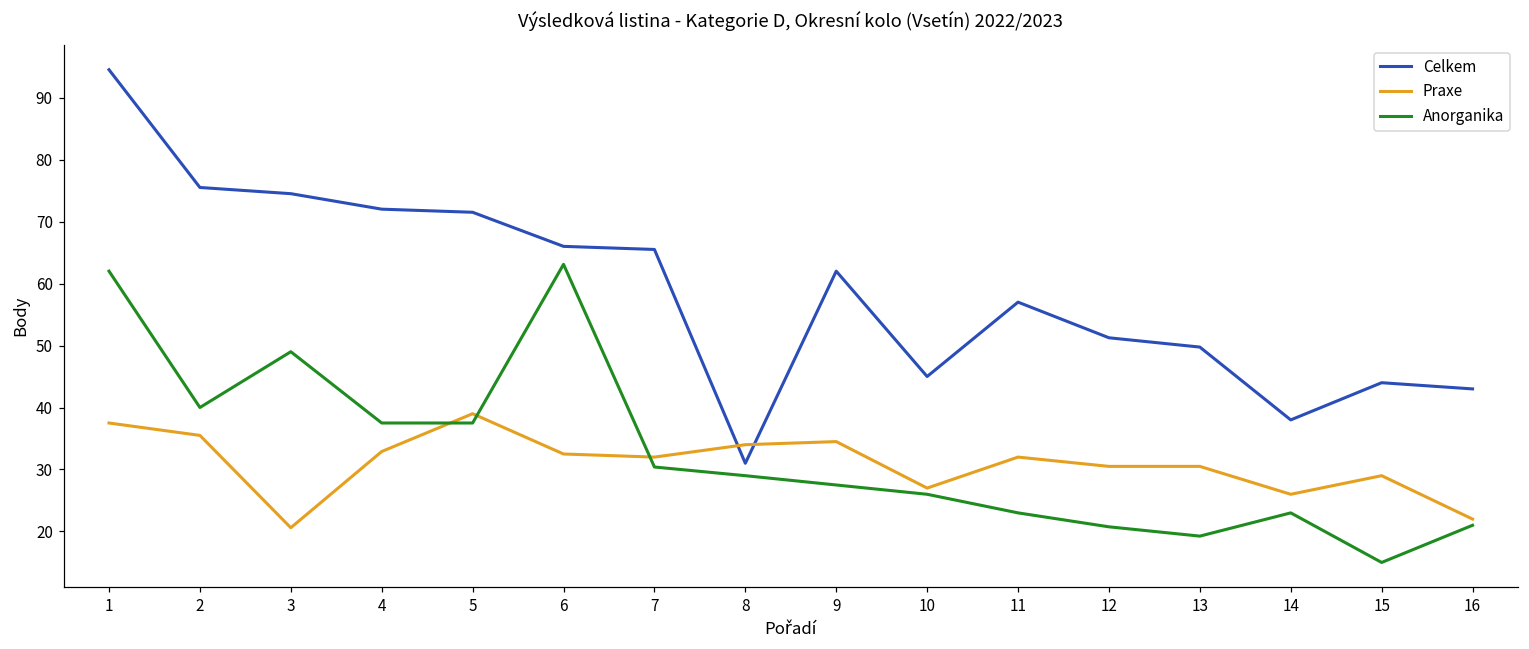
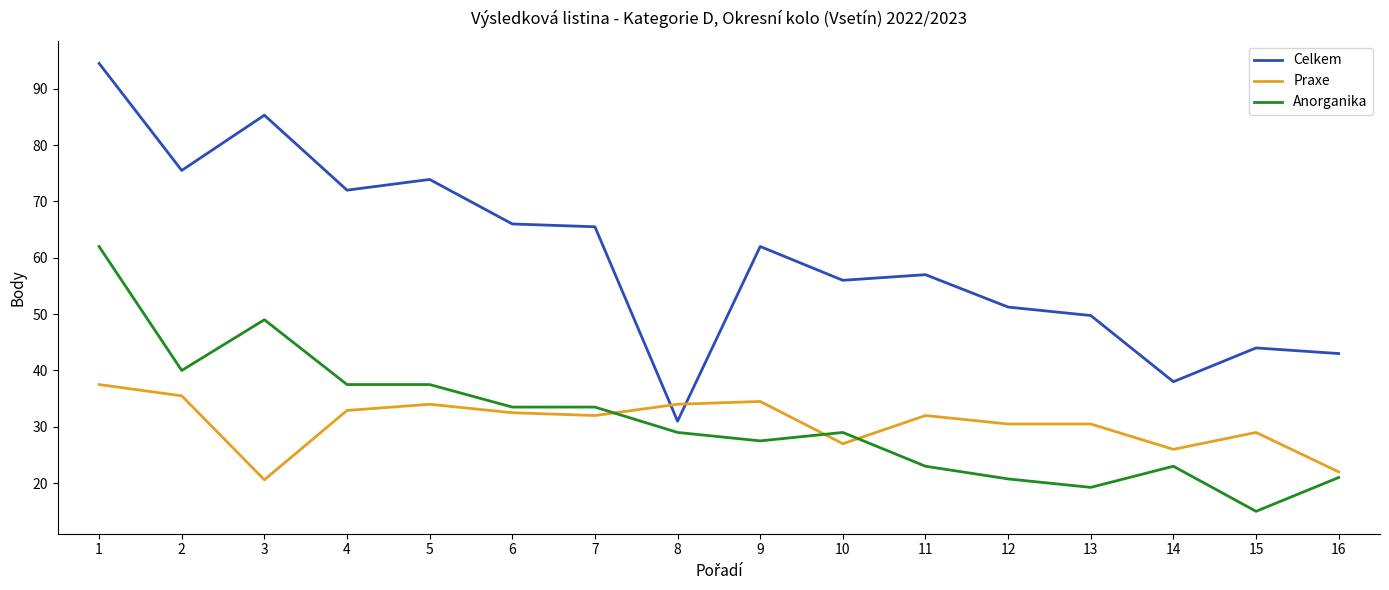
  {
    "Celkem": {
      "1": 95,
      "2": 76,
-     "3": 75,
+     "3": 85,
      "4": 72,
-     "5": 72,
+     "5": 74,
      "6": 66,
      "7": 66,
      "8": 31,
      "9": 62,
-     "10": 45,
+     "10": 56,
      "11": 57,
      "12": 51,
      "13": 50,
      "14": 38,
      "15": 44,
      "16": 43
    },
    "Praxe": {
      "1": 38,
      "2": 36,
      "3": 21,
      "4": 33,
-     "5": 39,
+     "5": 34,
      "6": 33,
      "7": 32,
      "8": 34,
      "9": 35,
      "10": 27,
      "11": 32,
      "12": 31,
      "13": 31,
      "14": 26,
      "15": 29,
      "16": 22
    },
    "Anorganika": {
      "1": 62,
      "2": 40,
      "3": 49,
      "4": 38,
      "5": 38,
-     "6": 63,
-     "7": 30,
+     "6": 34,
+     "7": 34,
      "8": 29,
      "9": 28,
-     "10": 26,
+     "10": 29,
      "11": 23,
      "12": 21,
      "13": 19,
      "14": 23,
      "15": 15,
      "16": 21
    }
  }
